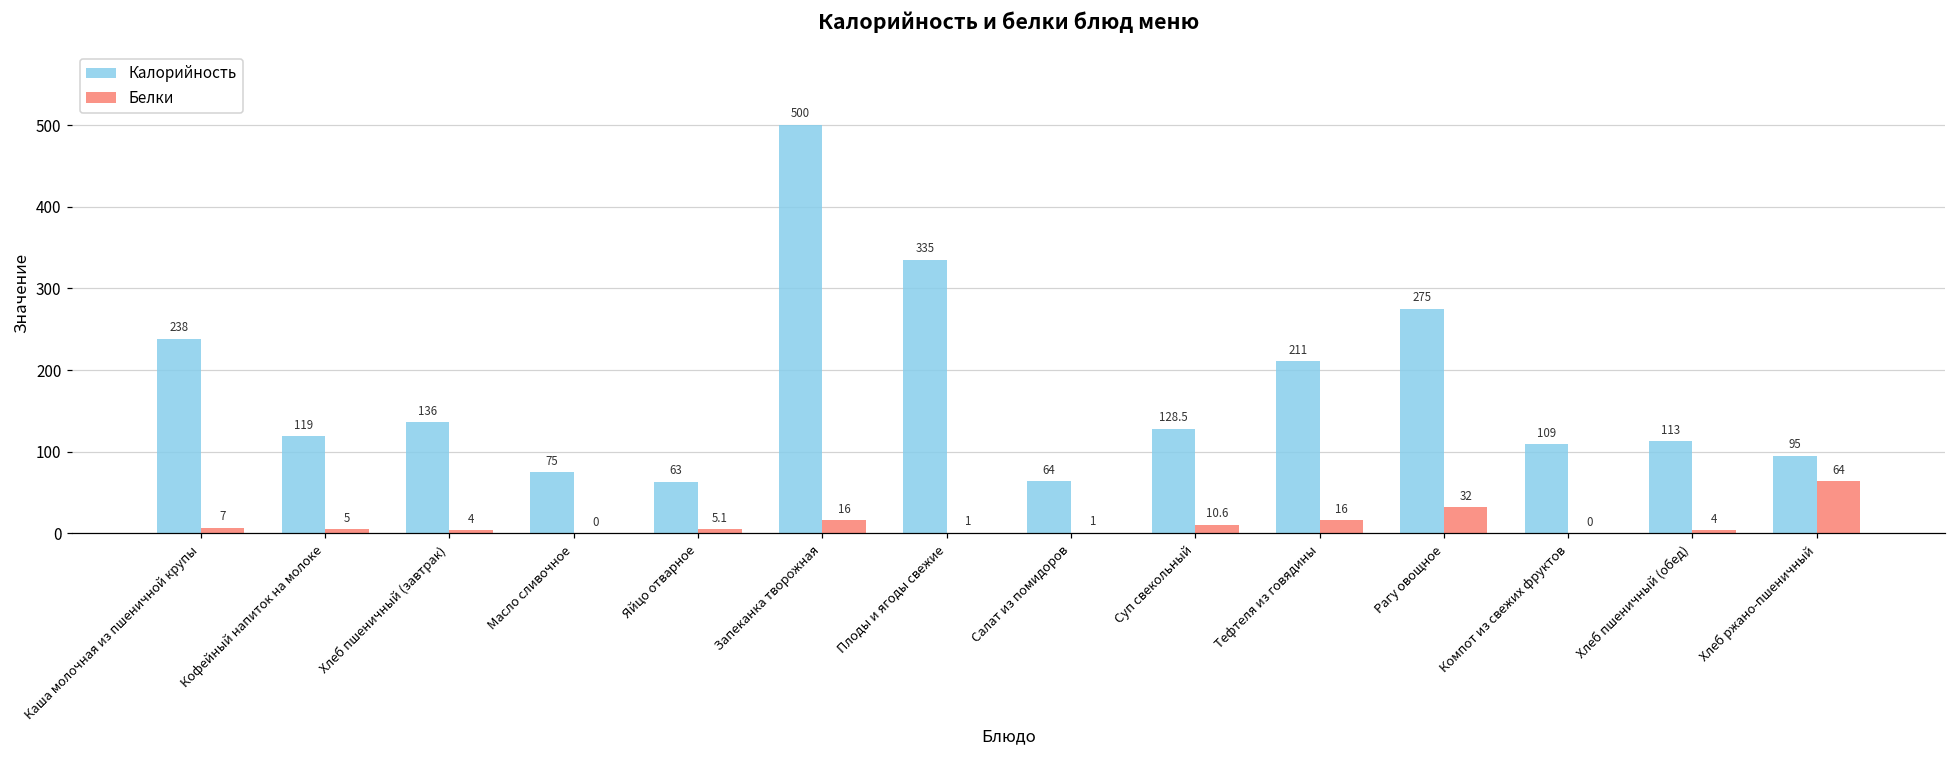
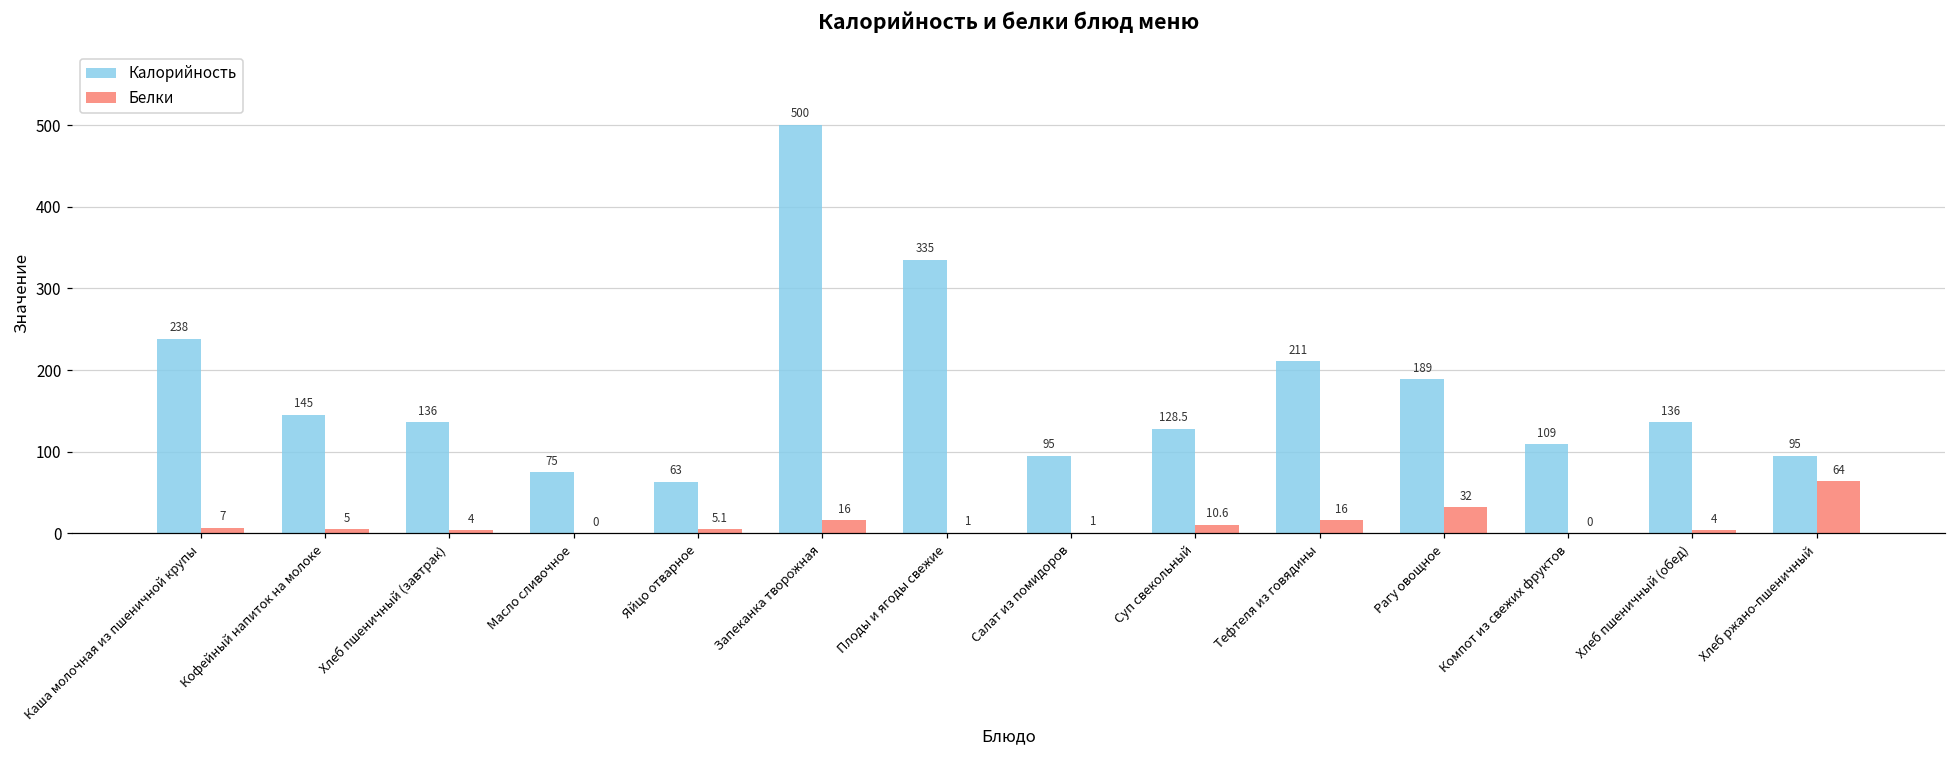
  {
    "Калорийность": {
      "Каша молочная из пшеничной крупы": 238,
-     "Кофейный напиток на молоке": 119,
+     "Кофейный напиток на молоке": 145,
      "Хлеб пшеничный (завтрак)": 136,
      "Масло сливочное": 75,
      "Яйцо отварное": 63,
      "Запеканка творожная": 500,
      "Плоды и ягоды свежие": 335,
-     "Салат из помидоров": 64,
+     "Салат из помидоров": 95,
      "Суп свекольный": 128.5,
      "Тефтеля из говядины": 211,
-     "Рагу овощное": 275,
+     "Рагу овощное": 189,
      "Компот из свежих фруктов": 109,
-     "Хлеб пшеничный (обед)": 113,
+     "Хлеб пшеничный (обед)": 136,
      "Хлеб ржано-пшеничный": 95
    },
    "Белки": {
      "Каша молочная из пшеничной крупы": 7,
      "Кофейный напиток на молоке": 5,
      "Хлеб пшеничный (завтрак)": 4,
      "Масло сливочное": 0,
      "Яйцо отварное": 5.1,
      "Запеканка творожная": 16,
      "Плоды и ягоды свежие": 1,
      "Салат из помидоров": 1,
      "Суп свекольный": 10.6,
      "Тефтеля из говядины": 16,
      "Рагу овощное": 32,
      "Компот из свежих фруктов": 0,
      "Хлеб пшеничный (обед)": 4,
      "Хлеб ржано-пшеничный": 64
    }
  }
